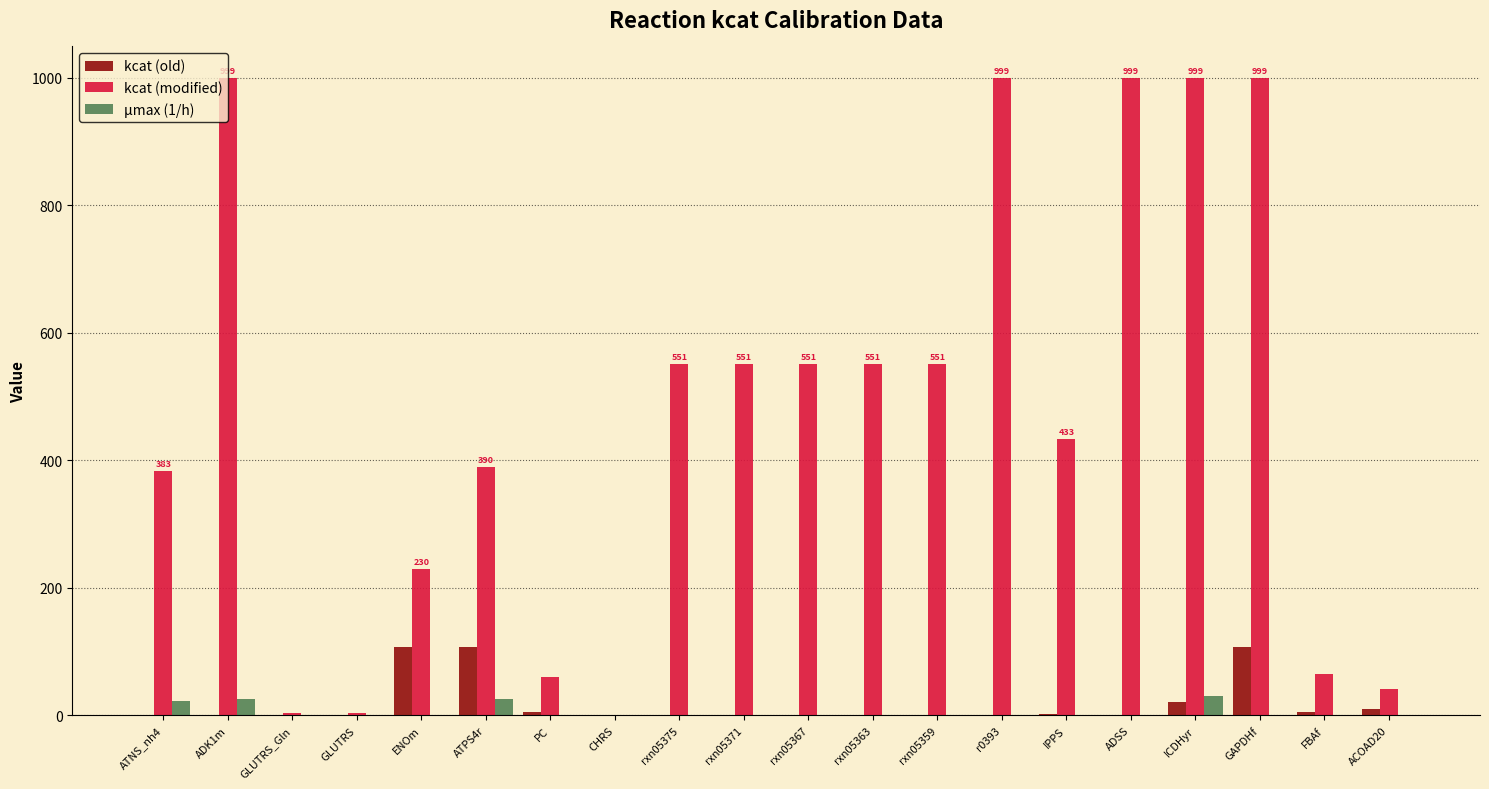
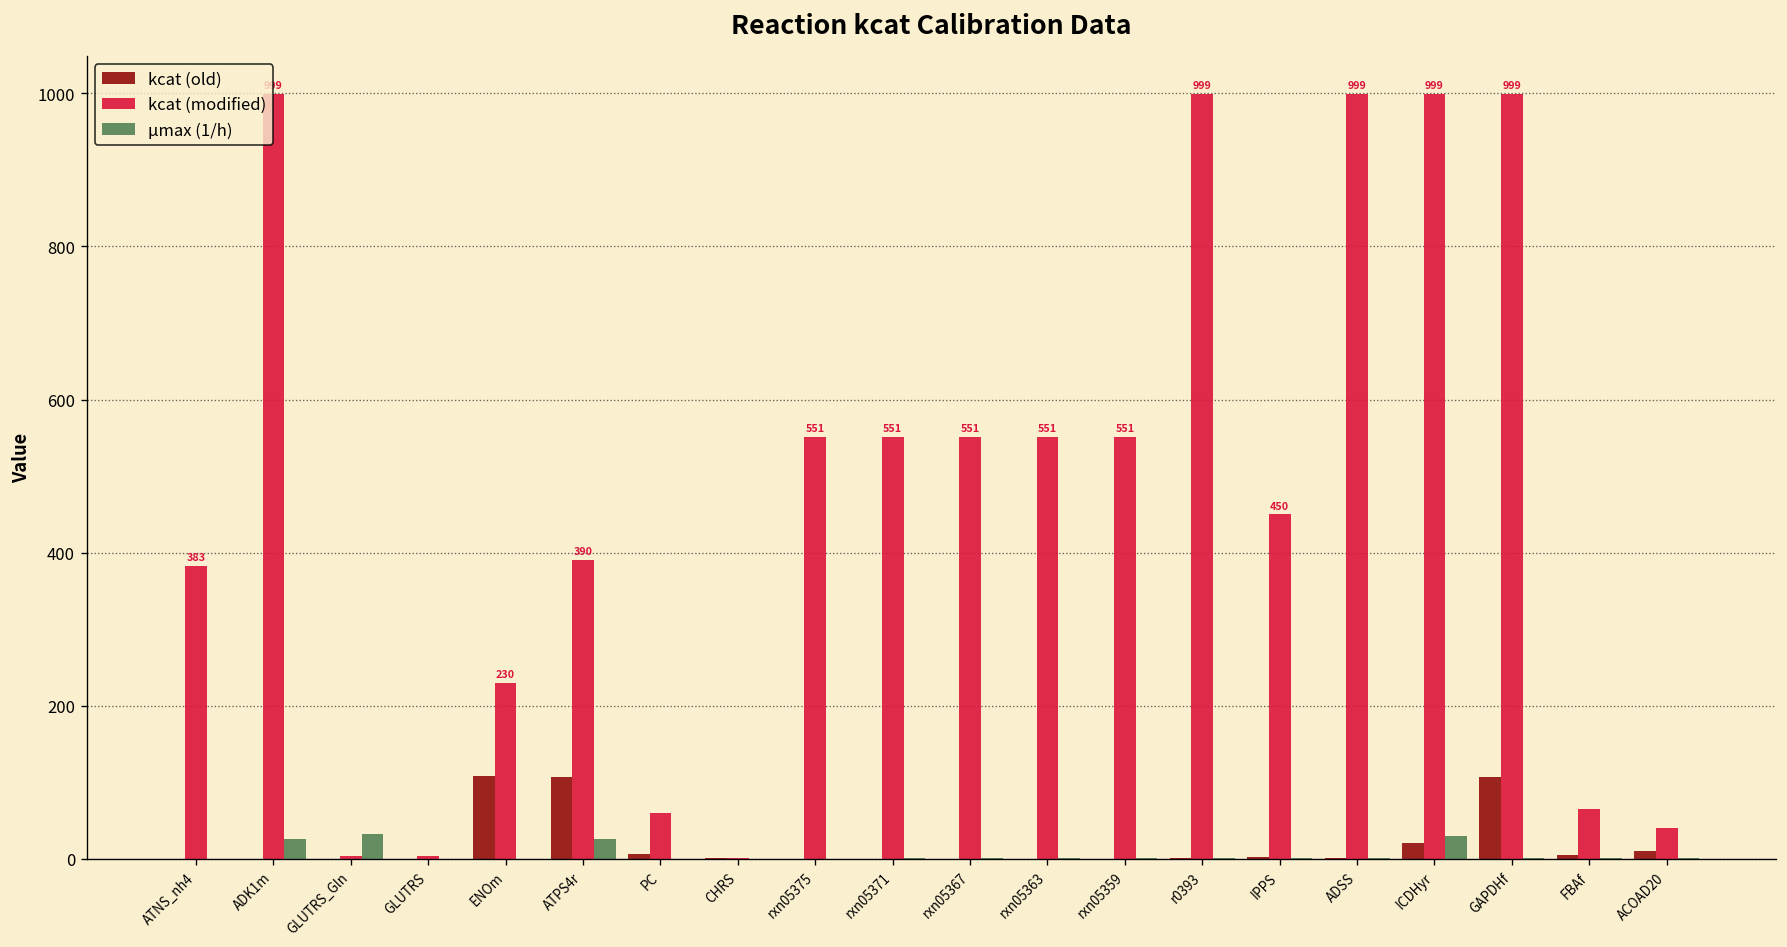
  {
    "kcat (old)": {
      "ENOm": 110,
      "ATPS4r": 110,
      "PC": 10,
      "ICDHyr": 20,
      "GAPDHf": 110,
      "FBAf": 10,
      "ACOAD20": 10
    },
    "kcat (modified)": {
      "ATNS_nh4": 383,
      "ENOm": 230,
      "ATPS4r": 390,
      "rxn05375": 551,
      "rxn05371": 551,
      "rxn05367": 551,
      "rxn05363": 551,
      "rxn05359": 551,
      "r0393": 999,
-     "IPPS": 433,
+     "IPPS": 450,
      "ADSS": 999,
      "ICDHyr": 999,
      "GAPDHf": 999
    },
    "μmax (1/h)": {
-     "ATNS_nh4": 20,
+     "ATNS_nh4": 0,
      "ADK1m": 30,
-     "GLUTRS_Gln": 0,
+     "GLUTRS_Gln": 30,
      "ATPS4r": 30,
      "ICDHyr": 30
    }
  }
